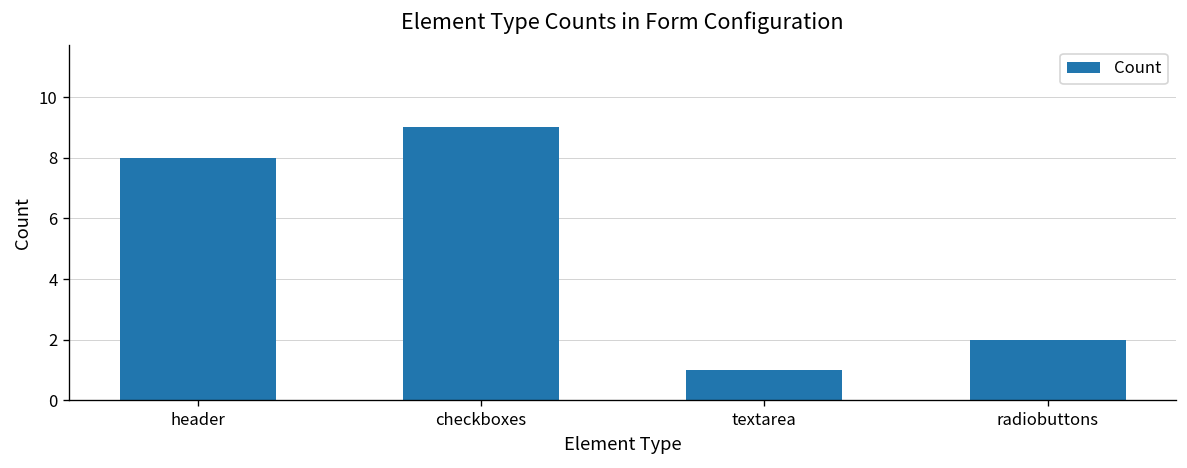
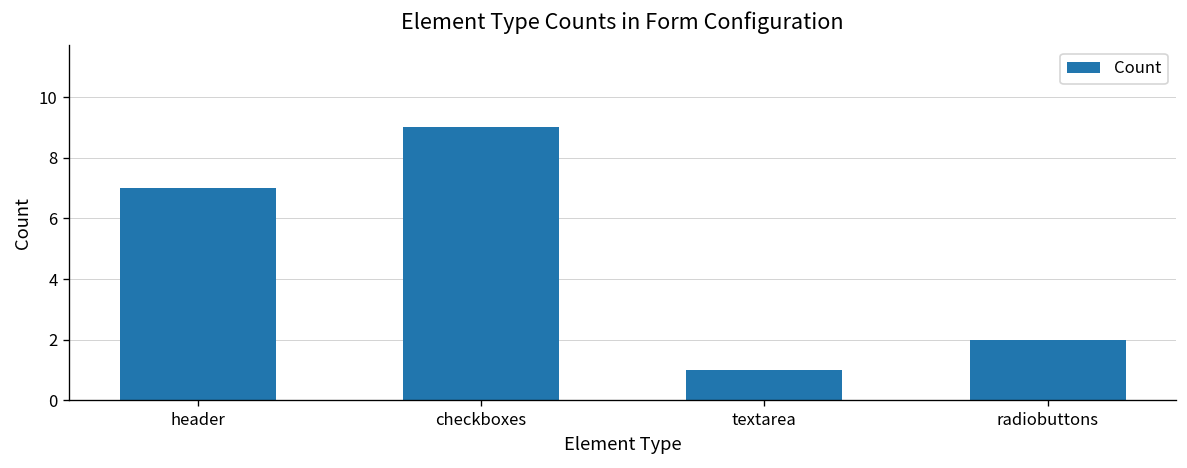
  {
-   "header": 8,
+   "header": 7,
    "checkboxes": 9,
    "textarea": 1,
    "radiobuttons": 2
  }
